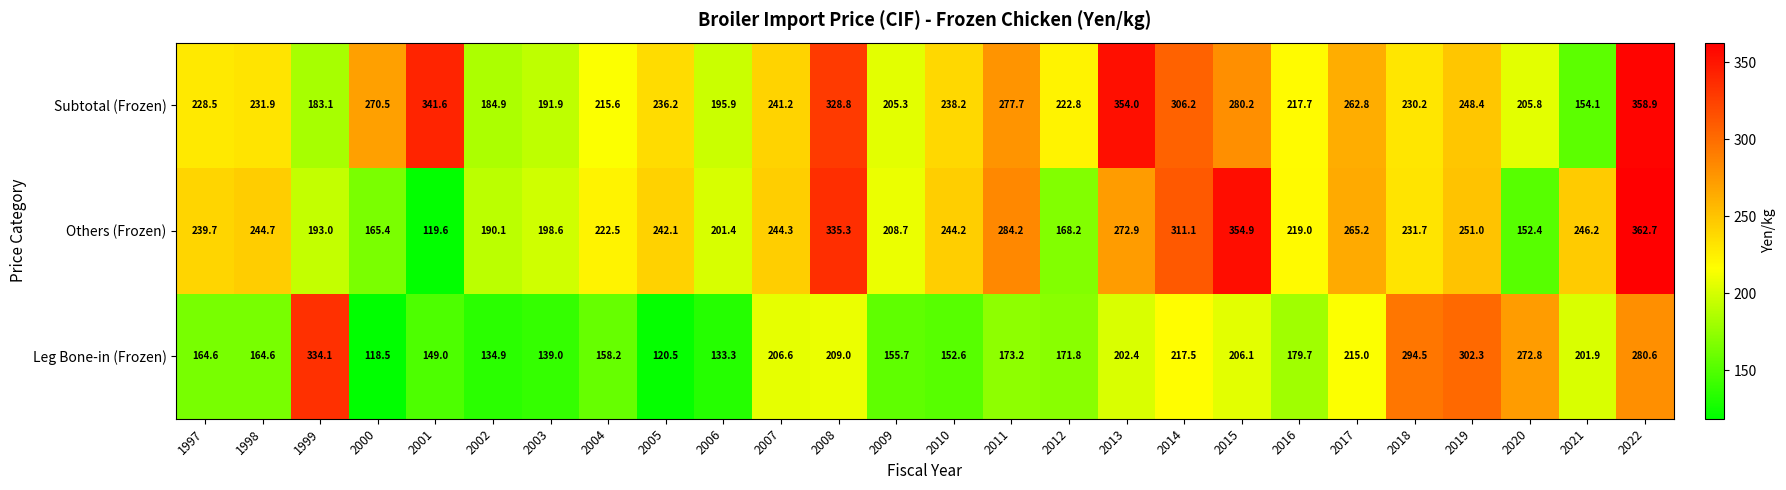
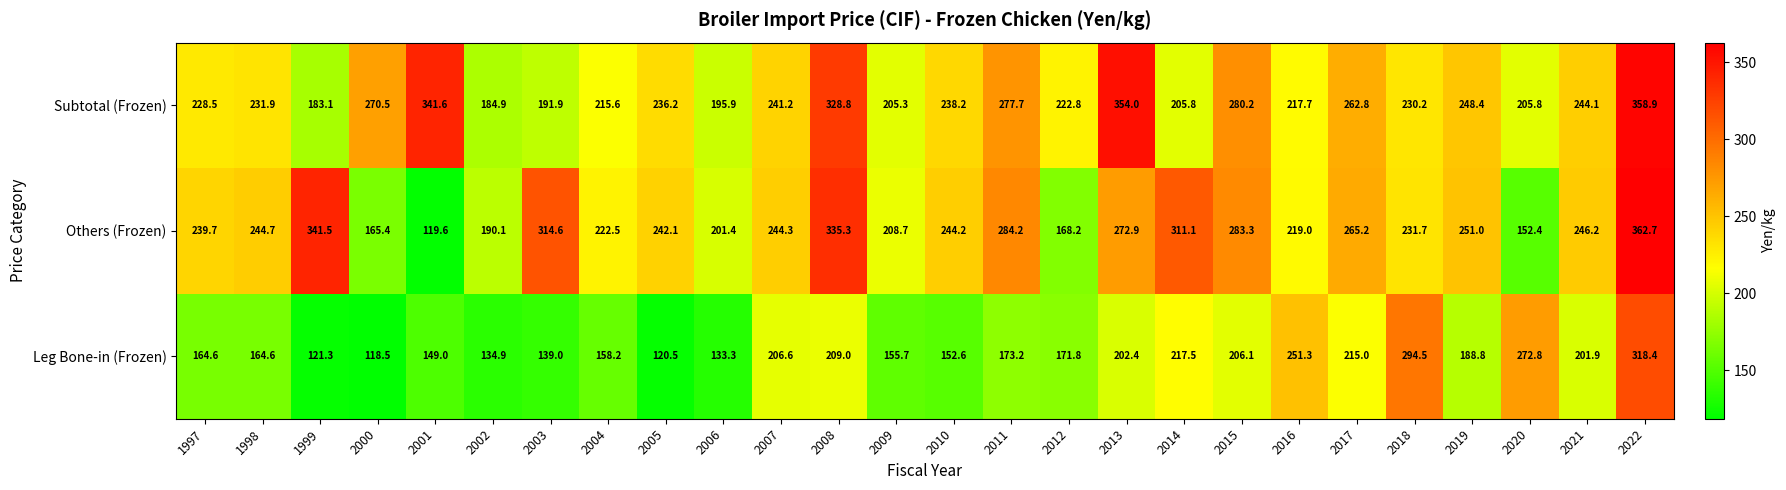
  {
    "Subtotal (Frozen)": {
      "1997": 228.5,
      "1998": 231.9,
      "1999": 183.1,
      "2000": 270.5,
      "2001": 341.6,
      "2002": 184.9,
      "2003": 191.9,
      "2004": 215.6,
      "2005": 236.2,
      "2006": 195.9,
      "2007": 241.2,
      "2008": 328.8,
      "2009": 205.3,
      "2010": 238.2,
      "2011": 277.7,
      "2012": 222.8,
      "2013": 354.0,
-     "2014": 306.2,
+     "2014": 205.8,
      "2015": 280.2,
      "2016": 217.7,
      "2017": 262.8,
      "2018": 230.2,
      "2019": 248.4,
      "2020": 205.8,
-     "2021": 154.1,
+     "2021": 244.1,
      "2022": 358.9
    },
    "Others (Frozen)": {
      "1997": 239.7,
      "1998": 244.7,
-     "1999": 193.0,
+     "1999": 341.5,
      "2000": 165.4,
      "2001": 119.6,
      "2002": 190.1,
-     "2003": 198.6,
+     "2003": 314.6,
      "2004": 222.5,
      "2005": 242.1,
      "2006": 201.4,
      "2007": 244.3,
      "2008": 335.3,
      "2009": 208.7,
      "2010": 244.2,
      "2011": 284.2,
      "2012": 168.2,
      "2013": 272.9,
      "2014": 311.1,
-     "2015": 354.9,
+     "2015": 283.3,
      "2016": 219.0,
      "2017": 265.2,
      "2018": 231.7,
      "2019": 251.0,
      "2020": 152.4,
      "2021": 246.2,
      "2022": 362.7
    },
    "Leg Bone-in (Frozen)": {
      "1997": 164.6,
      "1998": 164.6,
-     "1999": 334.1,
+     "1999": 121.3,
      "2000": 118.5,
      "2001": 149.0,
      "2002": 134.9,
      "2003": 139.0,
      "2004": 158.2,
      "2005": 120.5,
      "2006": 133.3,
      "2007": 206.6,
      "2008": 209.0,
      "2009": 155.7,
      "2010": 152.6,
      "2011": 173.2,
      "2012": 171.8,
      "2013": 202.4,
      "2014": 217.5,
      "2015": 206.1,
-     "2016": 179.7,
+     "2016": 251.3,
      "2017": 215.0,
      "2018": 294.5,
-     "2019": 302.3,
+     "2019": 188.8,
      "2020": 272.8,
      "2021": 201.9,
-     "2022": 280.6
+     "2022": 318.4
    }
  }
